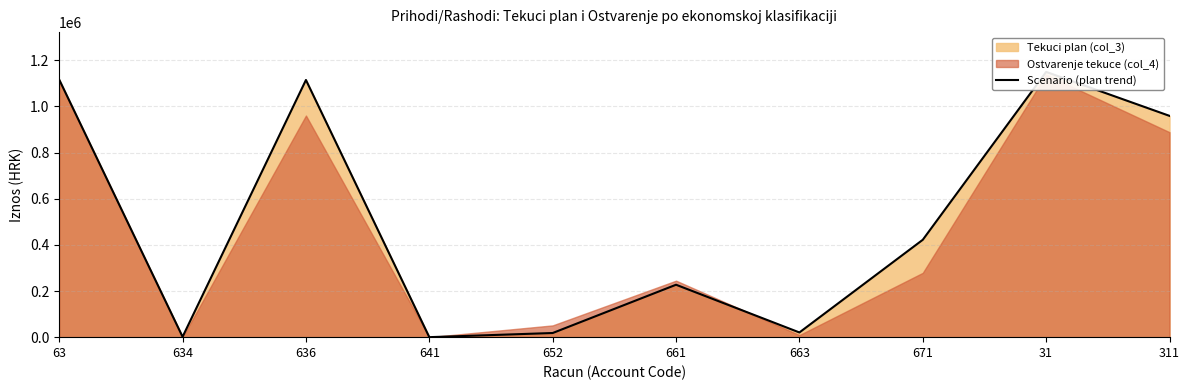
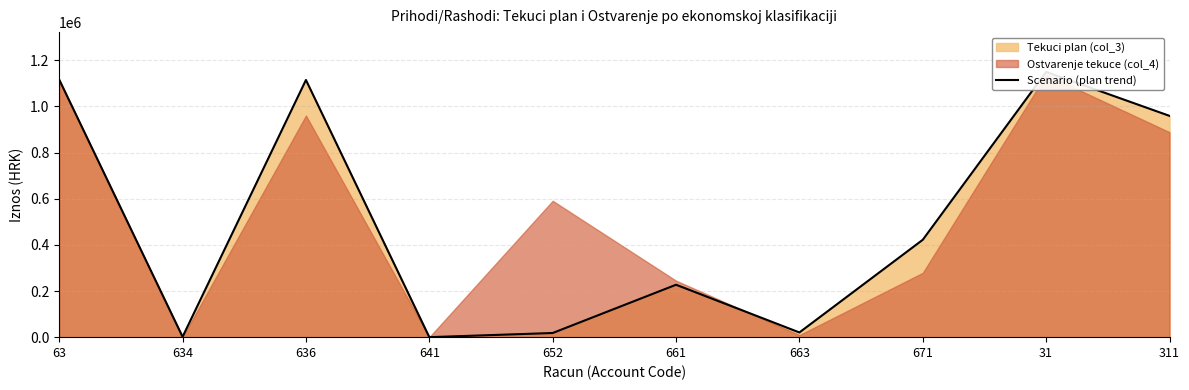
  {
    "Tekuci plan (col_3)": {
      "636": 1110000,
      "652": 20000,
      "661": 230000,
      "663": 20000,
      "671": 420000,
      "311": 960000
    },
    "Ostvarenje tekuce (col_4)": {
      "636": 960000,
-     "652": 50000,
+     "652": 590000,
      "661": 240000,
      "671": 280000,
      "311": 890000
    }
  }
